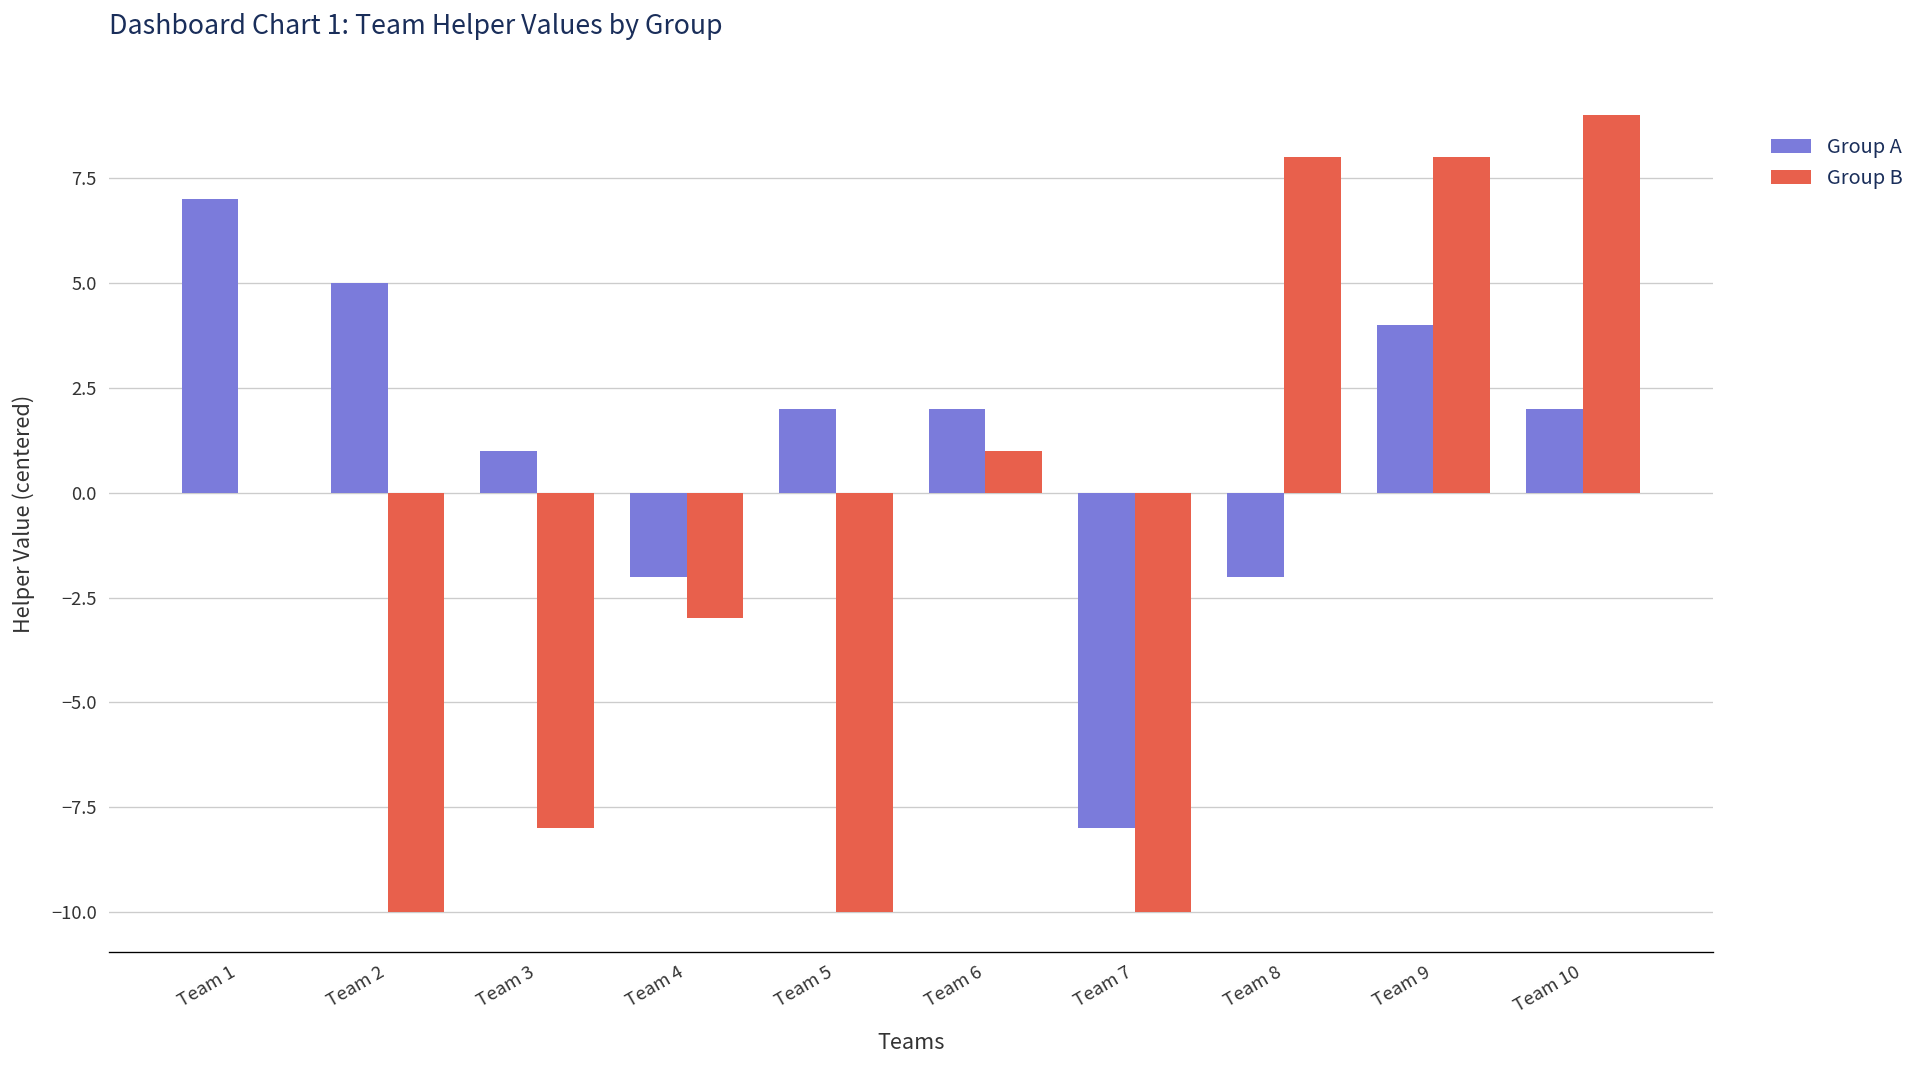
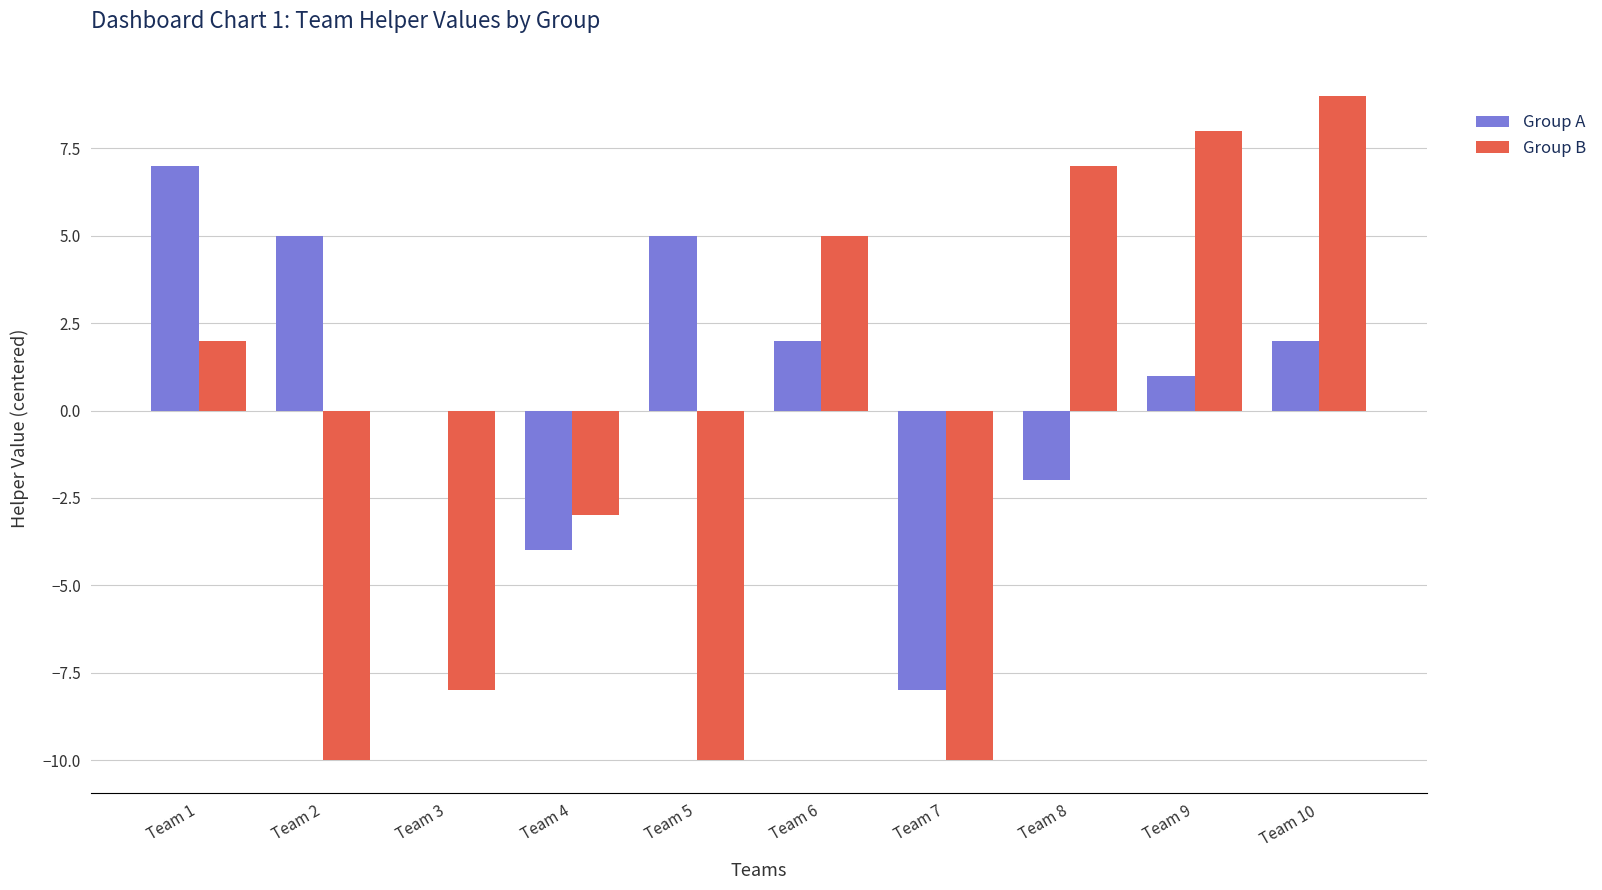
  {
    "Group A": {
      "Team 1": 7.0,
      "Team 2": 5.0,
-     "Team 3": 1.0,
-     "Team 4": -2.0,
-     "Team 5": 2.0,
+     "Team 3": 0.0,
+     "Team 4": -4.0,
+     "Team 5": 5.0,
      "Team 6": 2.0,
      "Team 7": -8.0,
      "Team 8": -2.0,
-     "Team 9": 4.0,
+     "Team 9": 1.0,
      "Team 10": 2.0
    },
    "Group B": {
-     "Team 1": 0.0,
+     "Team 1": 2.0,
      "Team 2": -10.0,
      "Team 3": -8.0,
      "Team 4": -3.0,
      "Team 5": -10.0,
-     "Team 6": 1.0,
+     "Team 6": 5.0,
      "Team 7": -10.0,
-     "Team 8": 8.0,
+     "Team 8": 7.0,
      "Team 9": 8.0,
      "Team 10": 9.0
    }
  }
